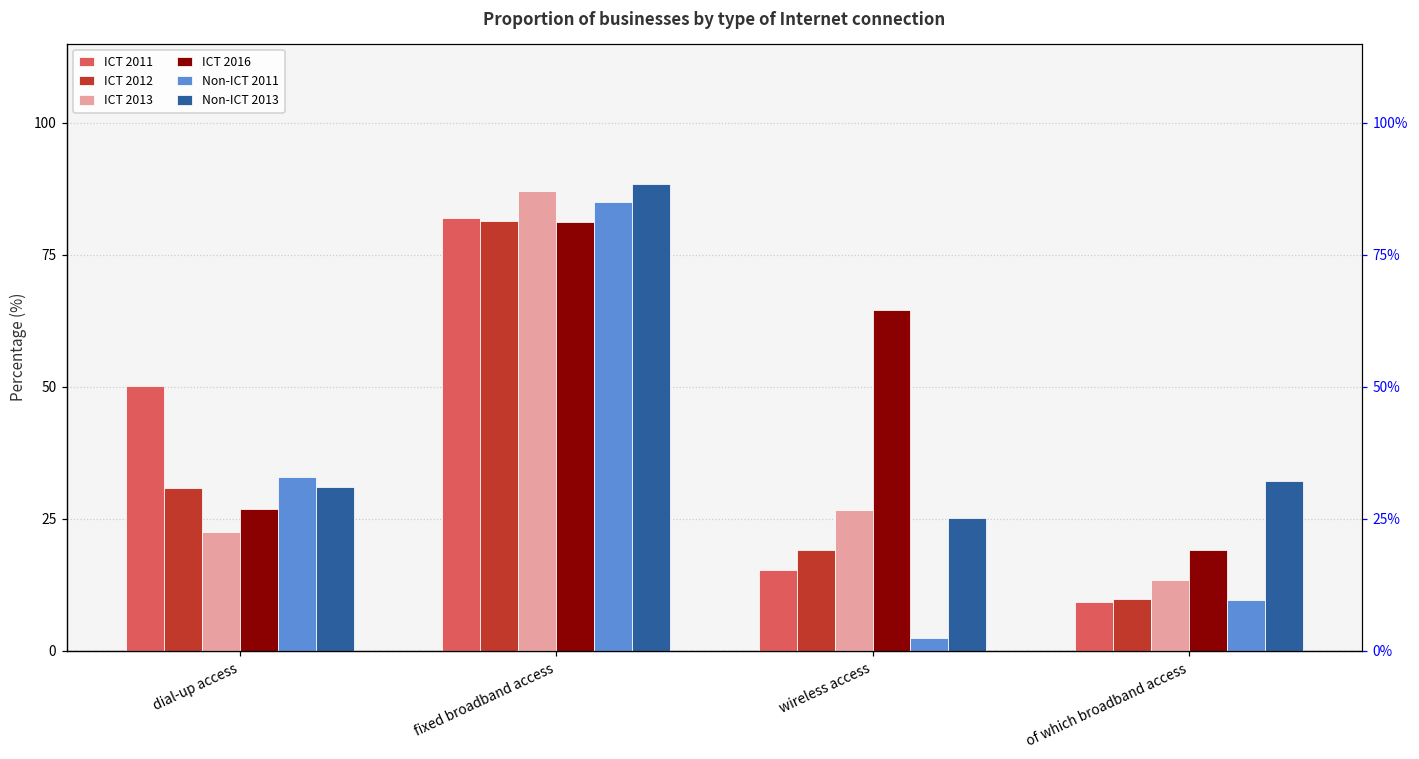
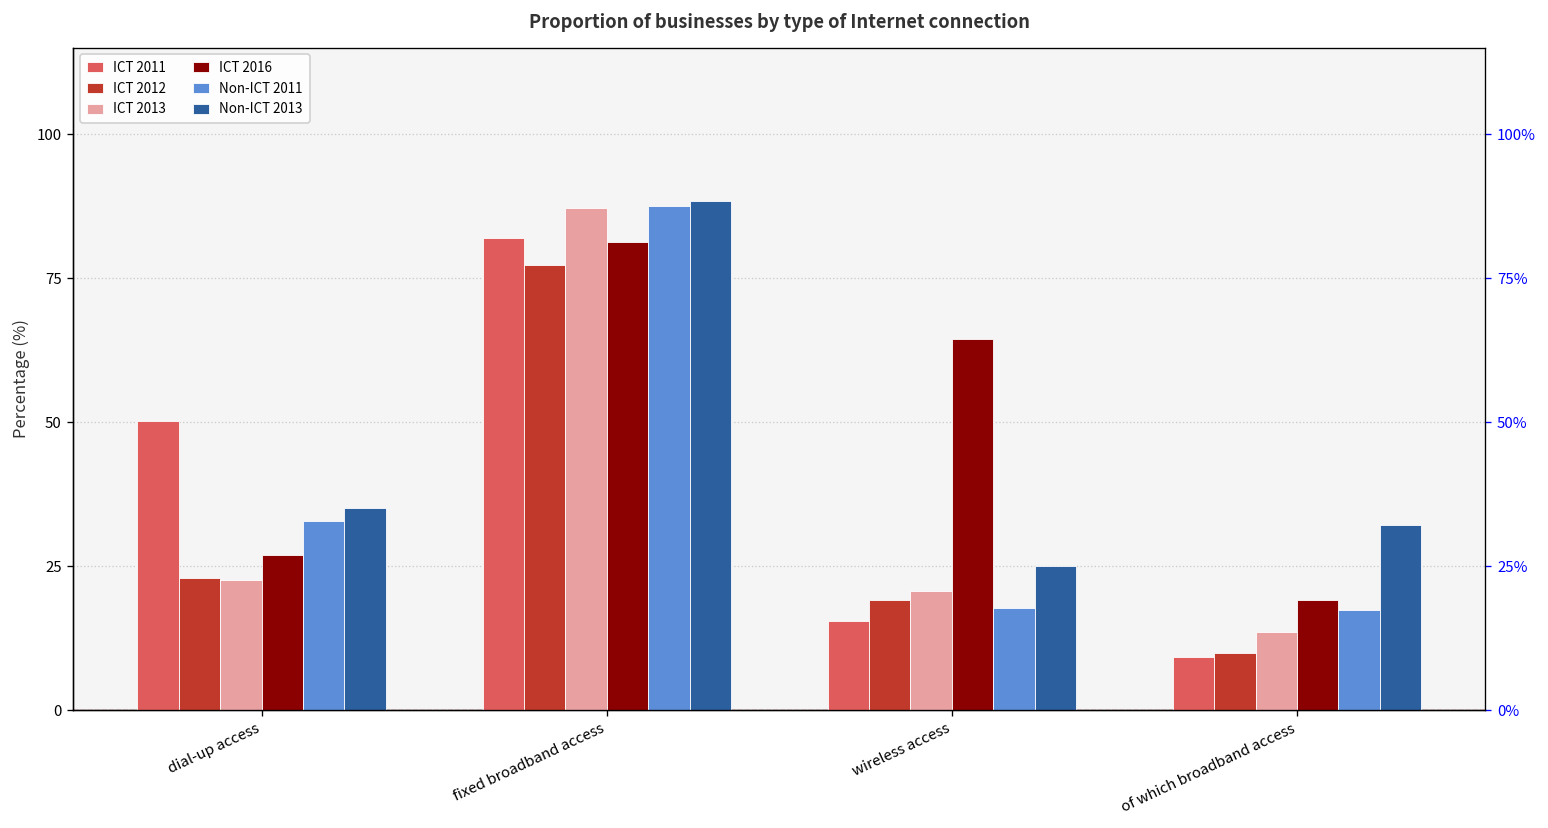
  {
    "ICT 2011": {
      "dial-up access": 50,
      "fixed broadband access": 82,
      "wireless access": 15,
      "of which broadband access": 9
    },
    "ICT 2012": {
-     "dial-up access": 31,
-     "fixed broadband access": 81,
+     "dial-up access": 23,
+     "fixed broadband access": 77,
      "wireless access": 19,
      "of which broadband access": 10
    },
    "ICT 2013": {
      "dial-up access": 23,
      "fixed broadband access": 87,
-     "wireless access": 27,
+     "wireless access": 21,
      "of which broadband access": 14
    },
    "ICT 2016": {
      "dial-up access": 27,
      "fixed broadband access": 81,
      "wireless access": 65,
      "of which broadband access": 19
    },
    "Non-ICT 2011": {
      "dial-up access": 33,
-     "fixed broadband access": 85,
-     "wireless access": 3,
-     "of which broadband access": 10
+     "fixed broadband access": 88,
+     "wireless access": 18,
+     "of which broadband access": 17
    },
    "Non-ICT 2013": {
-     "dial-up access": 31,
+     "dial-up access": 35,
      "fixed broadband access": 88,
      "wireless access": 25,
      "of which broadband access": 32
    }
  }
